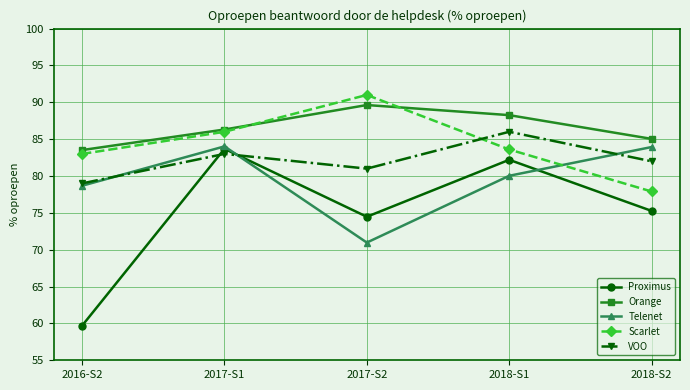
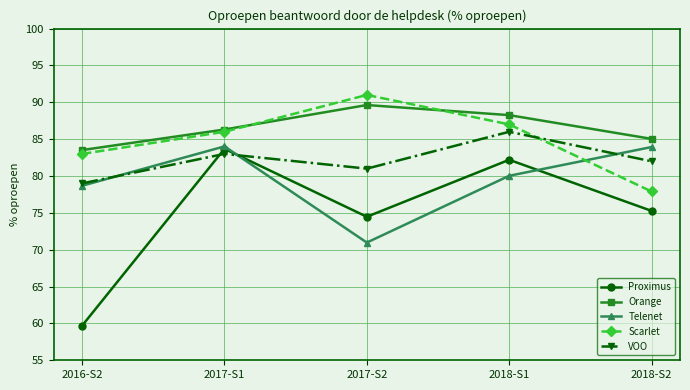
  {
    "Scarlet": {
      "2016-S2": 83,
      "2017-S2": 91,
-     "2018-S1": 84,
+     "2018-S1": 87,
      "2018-S2": 78
    }
  }
